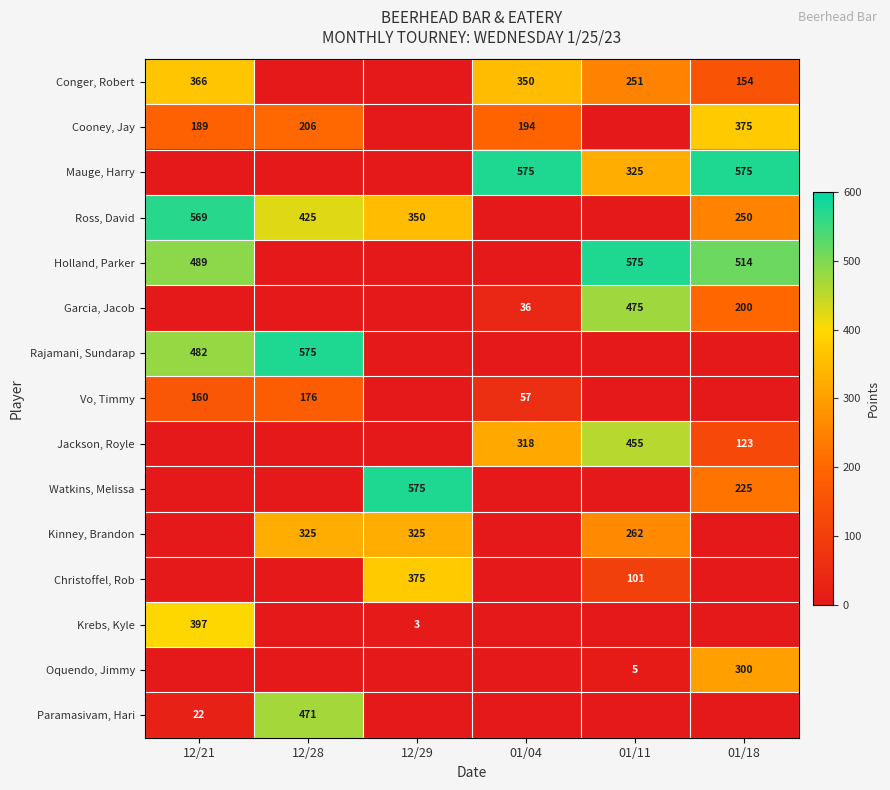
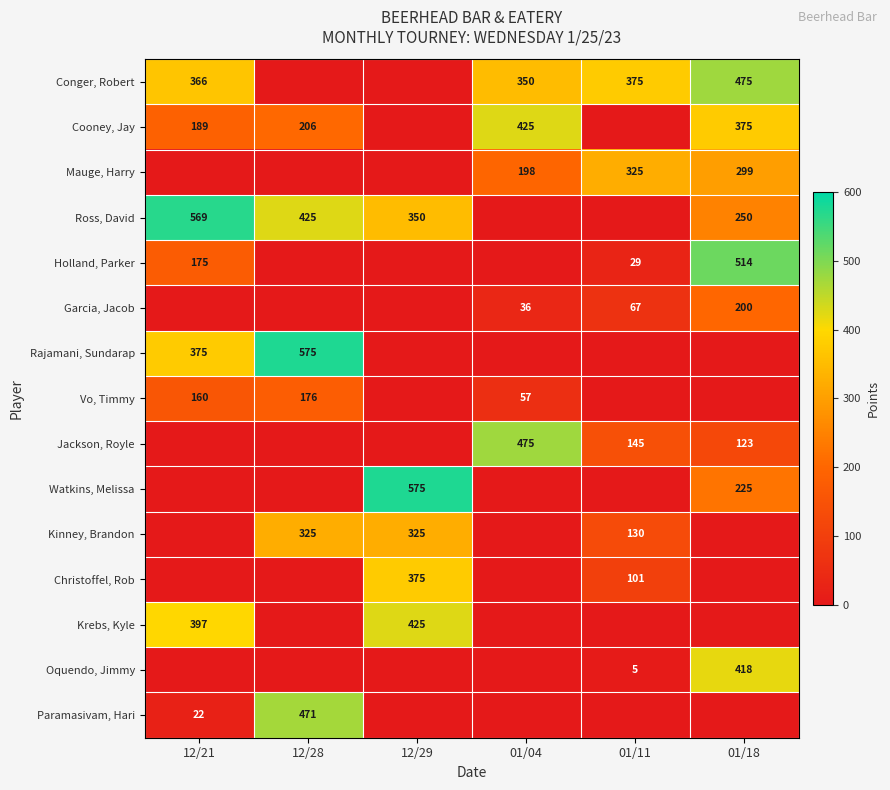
  {
    "Conger, Robert": {
      "12/21": 366,
      "01/04": 350,
-     "01/11": 251,
-     "01/18": 154
+     "01/11": 375,
+     "01/18": 475
    },
    "Cooney, Jay": {
      "12/21": 189,
      "12/28": 206,
-     "01/04": 194,
+     "01/04": 425,
      "01/18": 375
    },
    "Mauge, Harry": {
-     "01/04": 575,
+     "01/04": 198,
      "01/11": 325,
-     "01/18": 575
+     "01/18": 299
    },
    "Ross, David": {
      "12/21": 569,
      "12/28": 425,
      "12/29": 350,
      "01/18": 250
    },
    "Holland, Parker": {
-     "12/21": 489,
-     "01/11": 575,
+     "12/21": 175,
+     "01/11": 29,
      "01/18": 514
    },
    "Garcia, Jacob": {
      "01/04": 36,
-     "01/11": 475,
+     "01/11": 67,
      "01/18": 200
    },
    "Rajamani, Sundarap": {
-     "12/21": 482,
+     "12/21": 375,
      "12/28": 575
    },
    "Vo, Timmy": {
      "12/21": 160,
      "12/28": 176,
      "01/04": 57
    },
    "Jackson, Royle": {
-     "01/04": 318,
-     "01/11": 455,
+     "01/04": 475,
+     "01/11": 145,
      "01/18": 123
    },
    "Watkins, Melissa": {
      "12/29": 575,
      "01/18": 225
    },
    "Kinney, Brandon": {
      "12/28": 325,
      "12/29": 325,
-     "01/11": 262
+     "01/11": 130
    },
    "Christoffel, Rob": {
      "12/29": 375,
      "01/11": 101
    },
    "Krebs, Kyle": {
      "12/21": 397,
-     "12/29": 3
+     "12/29": 425
    },
    "Oquendo, Jimmy": {
      "01/11": 5,
-     "01/18": 300
+     "01/18": 418
    },
    "Paramasivam, Hari": {
      "12/21": 22,
      "12/28": 471
    }
  }
